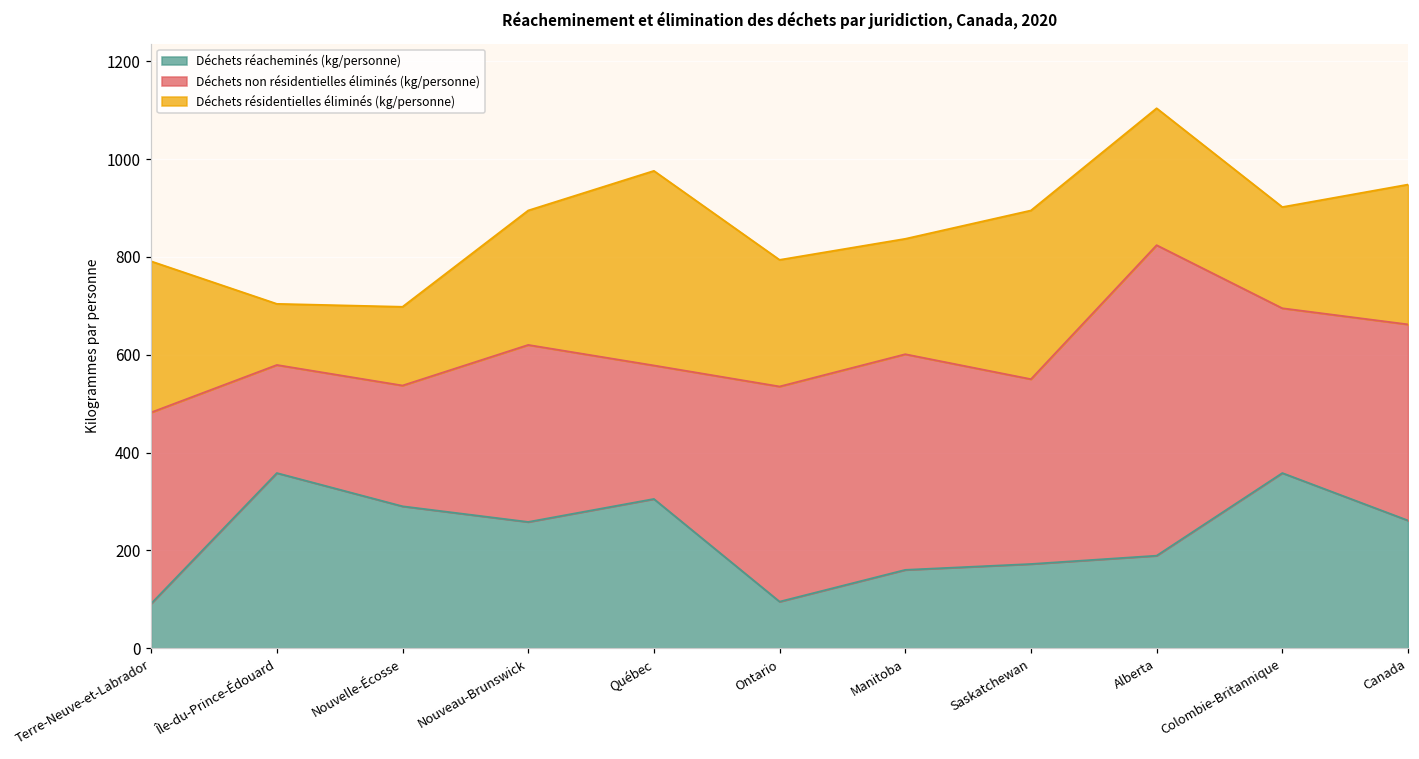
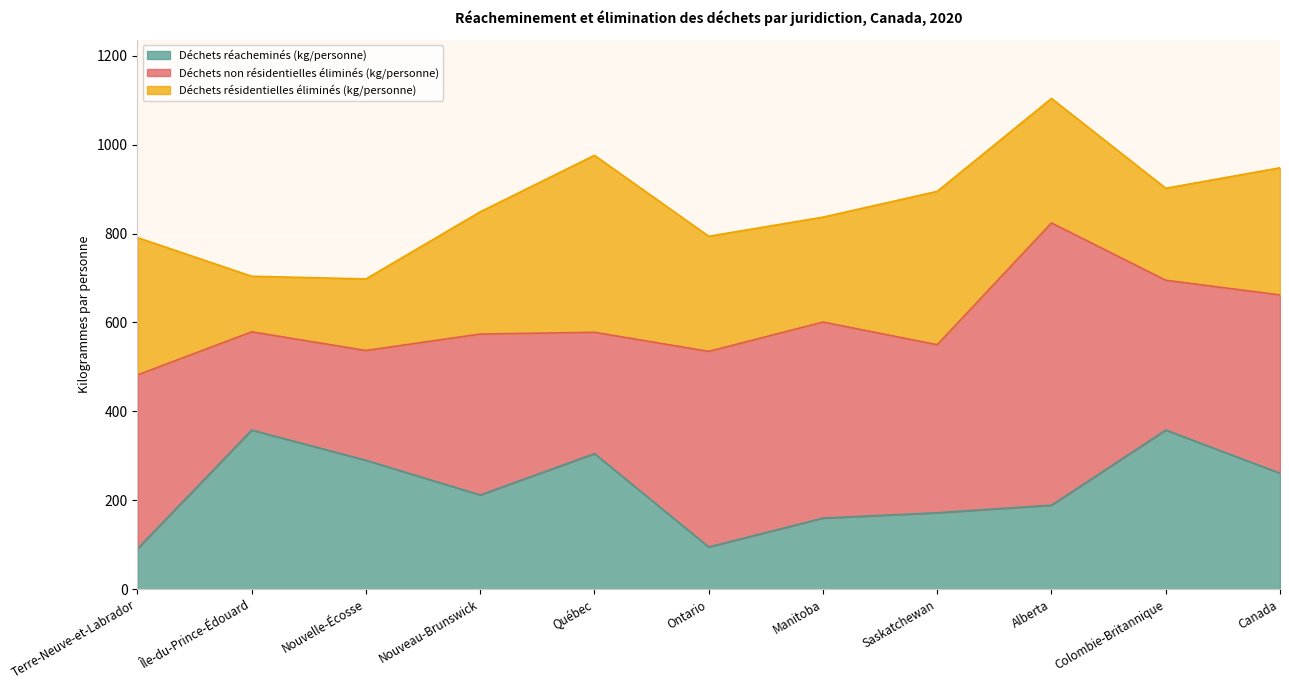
  {
    "Déchets réacheminés (kg/personne)": {
      "Terre-Neuve-et-Labrador": 90,
      "Île-du-Prince-Édouard": 360,
      "Nouvelle-Écosse": 290,
-     "Nouveau-Brunswick": 260,
+     "Nouveau-Brunswick": 210,
      "Québec": 310,
      "Ontario": 100,
      "Manitoba": 160,
      "Saskatchewan": 170,
      "Alberta": 190,
      "Colombie-Britannique": 360,
      "Canada": 260
    },
    "Déchets non résidentielles éliminés (kg/personne)": {
      "Terre-Neuve-et-Labrador": 390,
      "Île-du-Prince-Édouard": 220,
      "Nouvelle-Écosse": 250,
      "Nouveau-Brunswick": 360,
      "Québec": 270,
      "Ontario": 440,
      "Manitoba": 440,
      "Saskatchewan": 380,
      "Alberta": 640,
      "Colombie-Britannique": 340,
      "Canada": 400
    },
    "Déchets résidentielles éliminés (kg/personne)": {
      "Terre-Neuve-et-Labrador": 310,
      "Île-du-Prince-Édouard": 130,
      "Nouvelle-Écosse": 160,
      "Nouveau-Brunswick": 280,
      "Québec": 400,
      "Ontario": 260,
      "Manitoba": 240,
      "Saskatchewan": 350,
      "Alberta": 280,
      "Colombie-Britannique": 210,
      "Canada": 290
    }
  }
